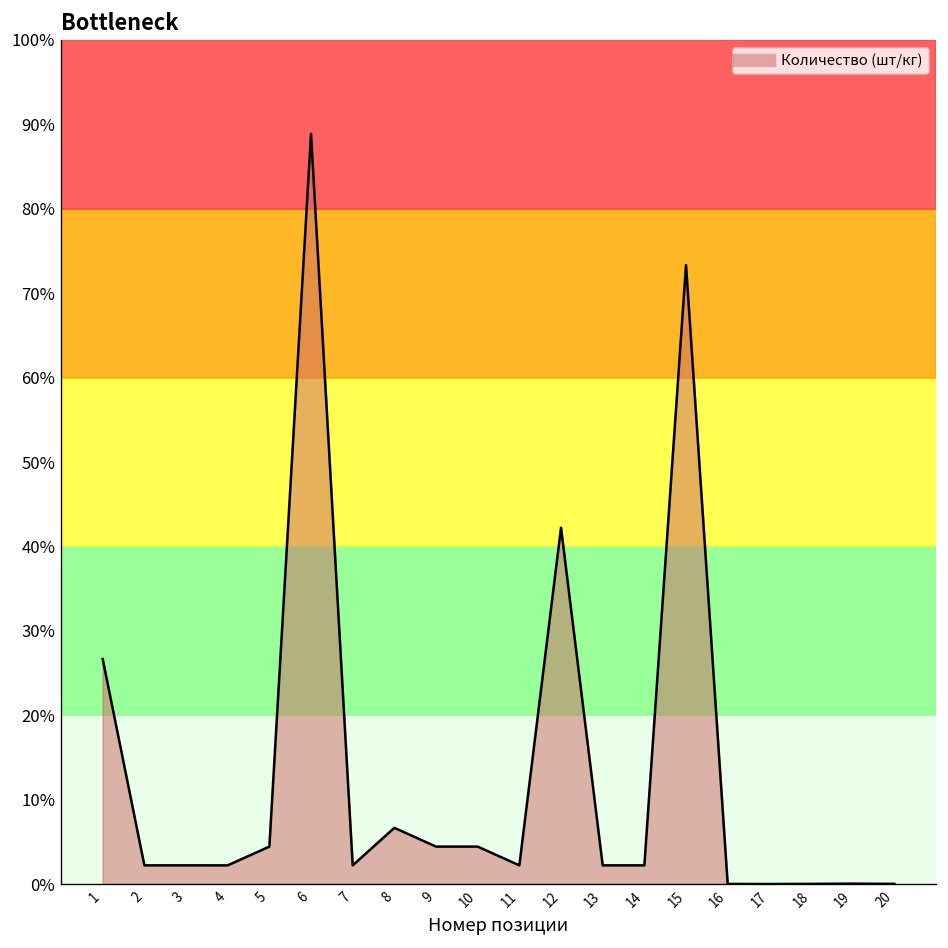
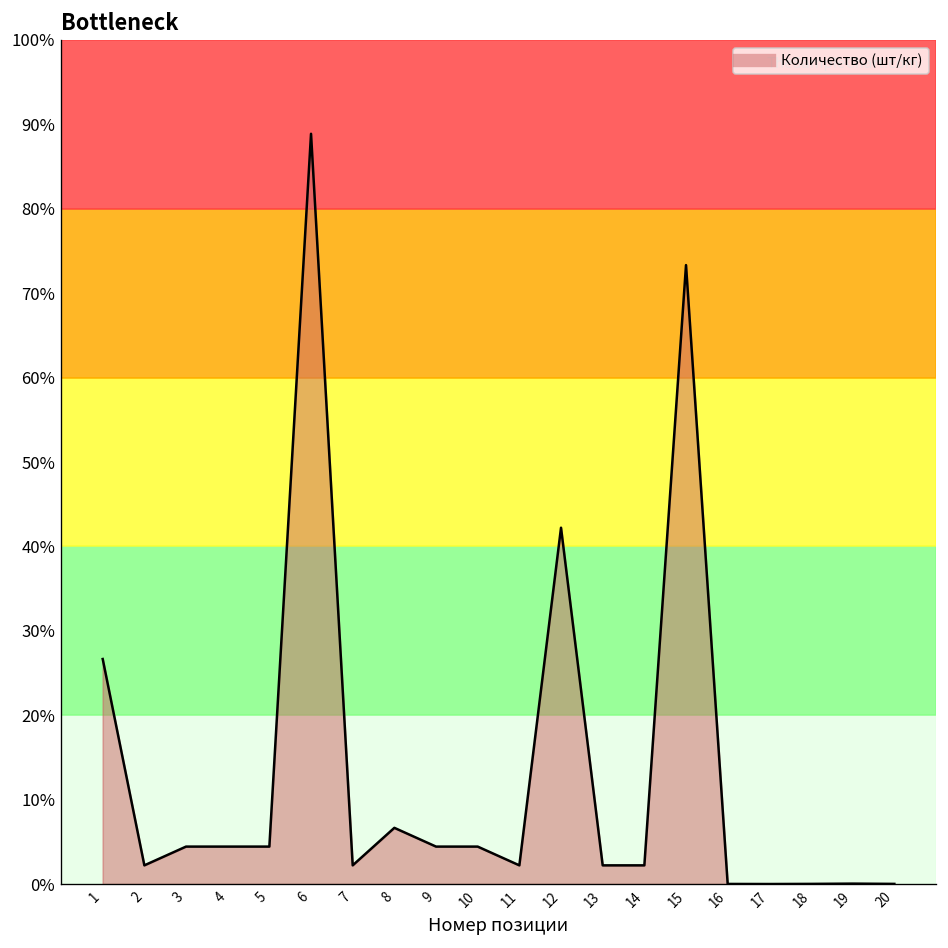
  {
    "1": "27%",
    "2": "2%",
-   "3": "2%",
-   "4": "2%",
+   "3": "4%",
+   "4": "4%",
    "5": "4%",
    "6": "89%",
    "7": "2%",
    "8": "7%",
    "9": "4%",
    "10": "4%",
    "11": "2%",
    "12": "42%",
    "13": "2%",
    "14": "2%",
    "15": "73%",
    "16": "0%",
    "17": "0%",
    "18": "0%",
    "19": "0%",
    "20": "0%"
  }
